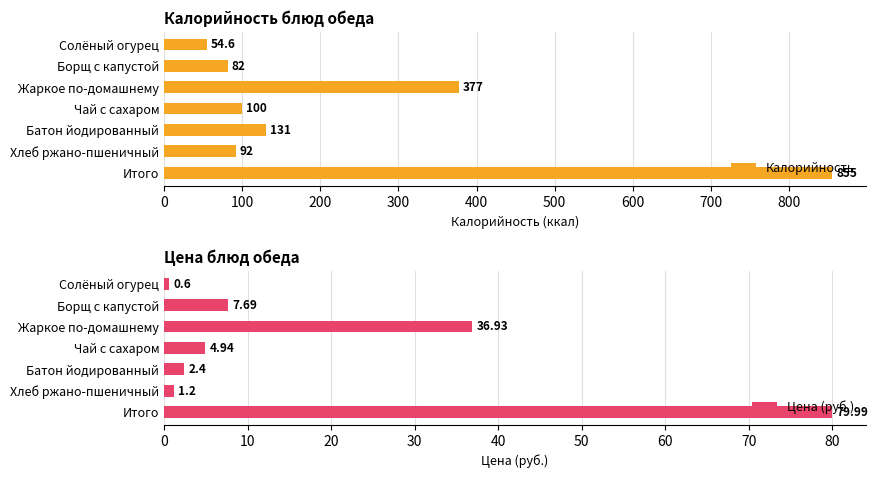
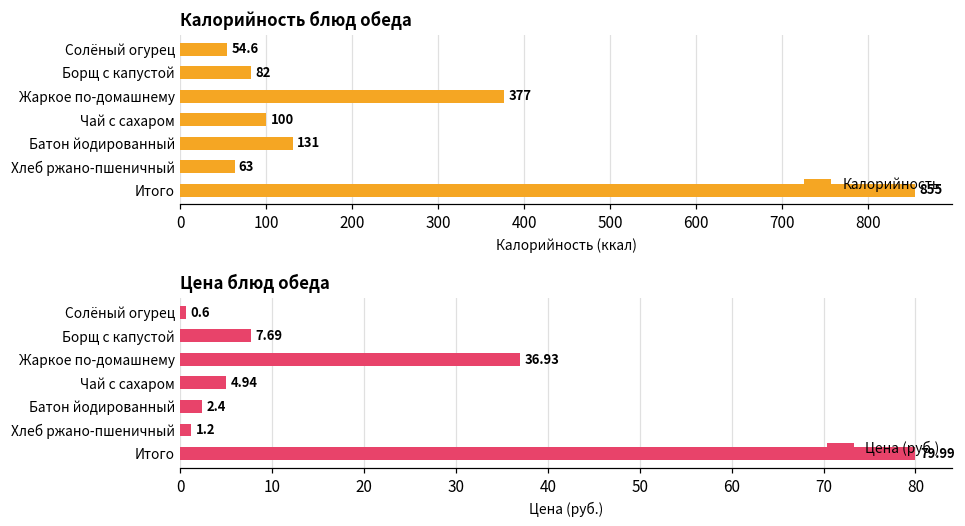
  {
    "Калорийность блюд обеда": {
      "Солёный огурец": 54.6,
      "Борщ с капустой": 82,
      "Жаркое по-домашнему": 377,
      "Чай с сахаром": 100,
      "Батон йодированный": 131,
-     "Хлеб ржано-пшеничный": 92,
+     "Хлеб ржано-пшеничный": 63,
      "Итого": 855
    },
    "Цена блюд обеда": {
      "Солёный огурец": 0.6,
      "Борщ с капустой": 7.69,
      "Жаркое по-домашнему": 36.93,
      "Чай с сахаром": 4.94,
      "Батон йодированный": 2.4,
      "Хлеб ржано-пшеничный": 1.2,
      "Итого": 79.99
    }
  }
